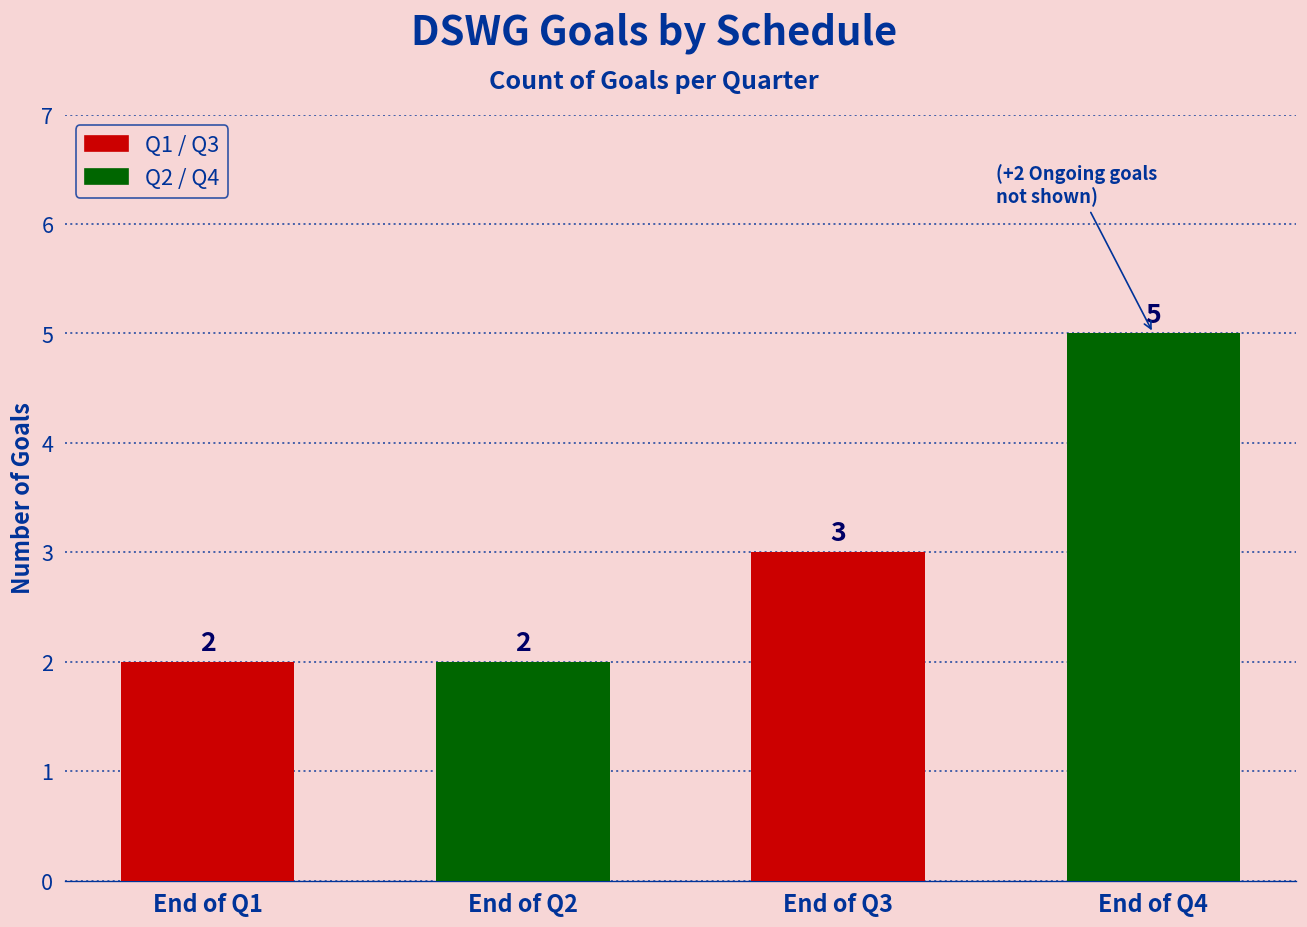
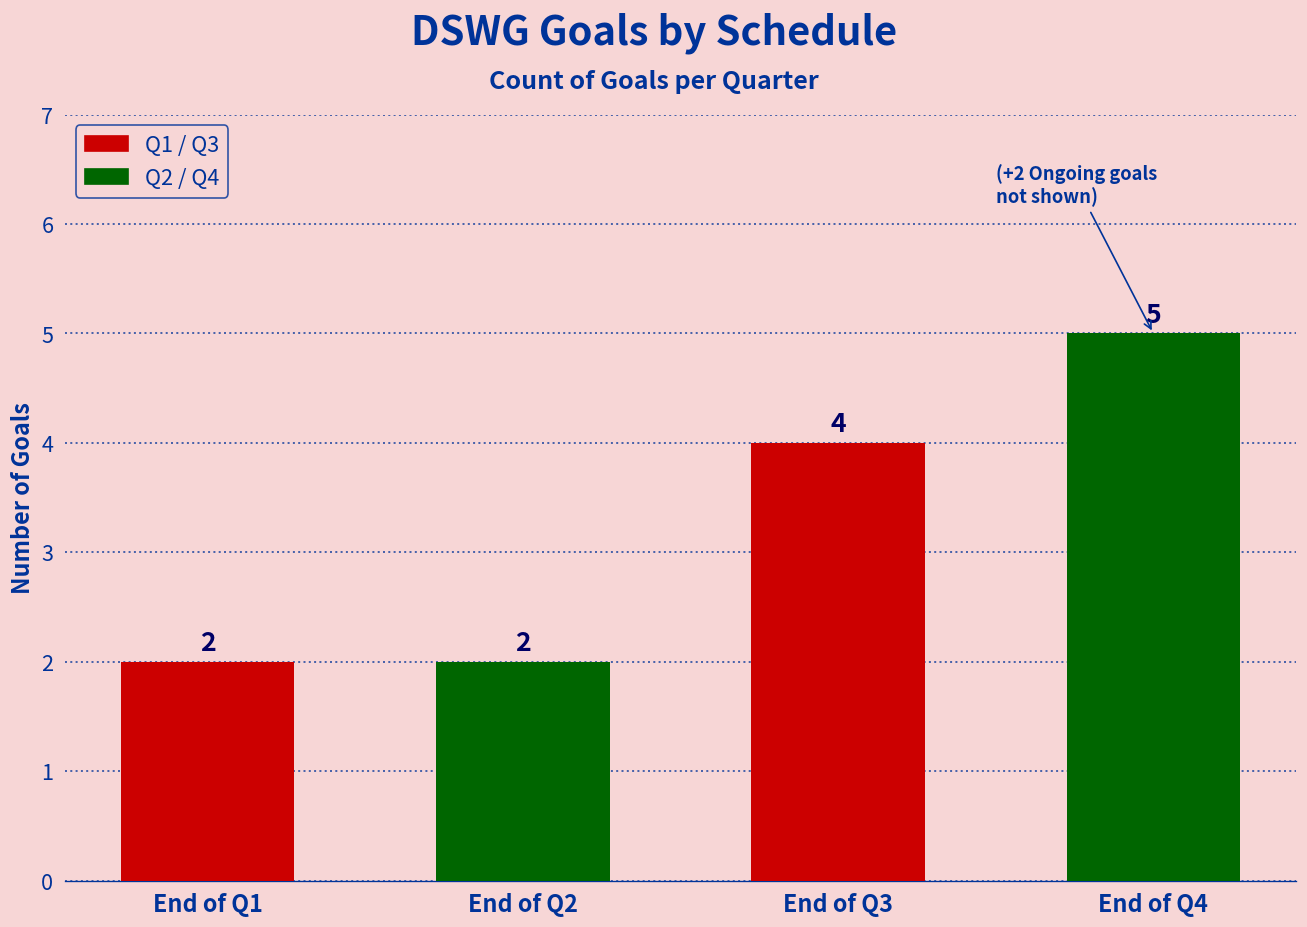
  {
    "End of Q1": 2,
    "End of Q2": 2,
-   "End of Q3": 3
+   "End of Q3": 4
  }
